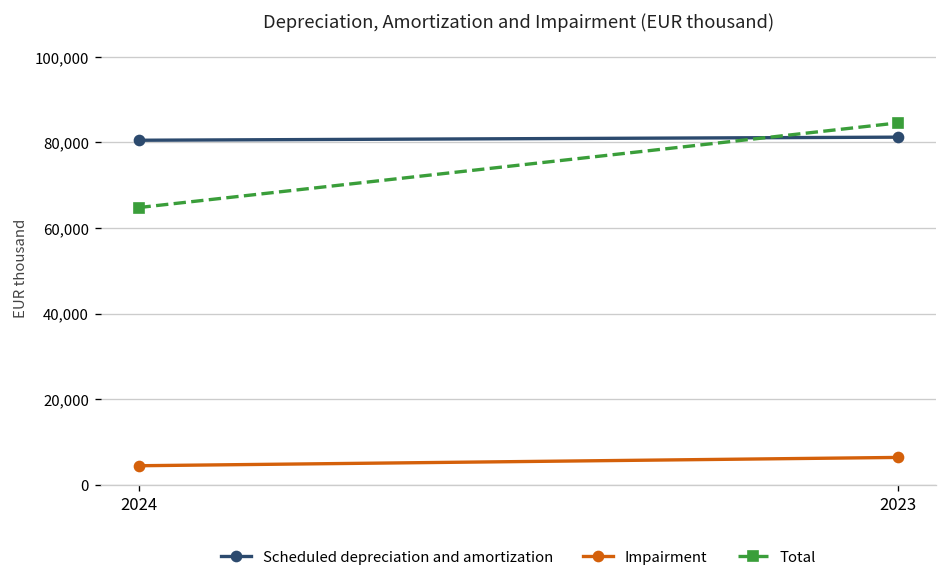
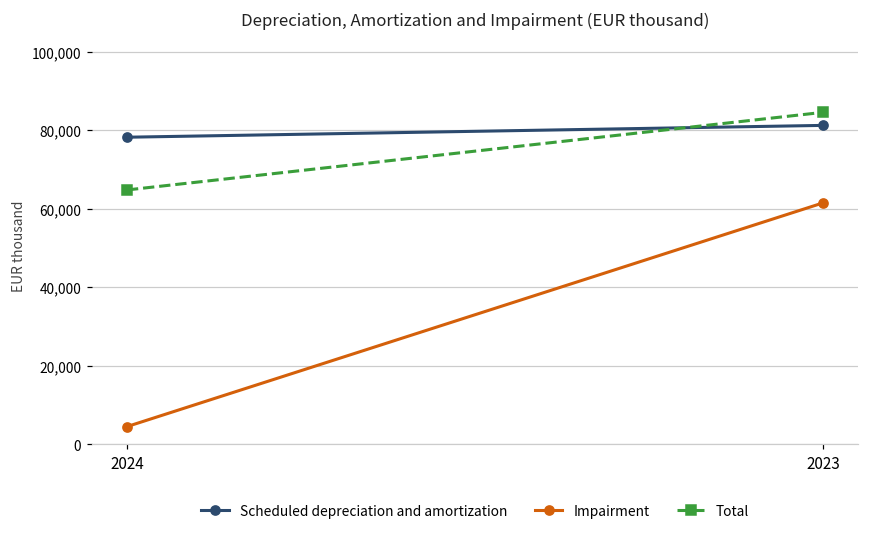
  {
    "Scheduled depreciation and amortization": {
-     "2024": "81,000",
+     "2024": "78,000",
      "2023": "81,000"
    },
    "Impairment": {
      "2024": "4,000",
-     "2023": "6,000"
+     "2023": "61,000"
    },
    "Total": {
      "2024": "65,000",
      "2023": "85,000"
    }
  }
